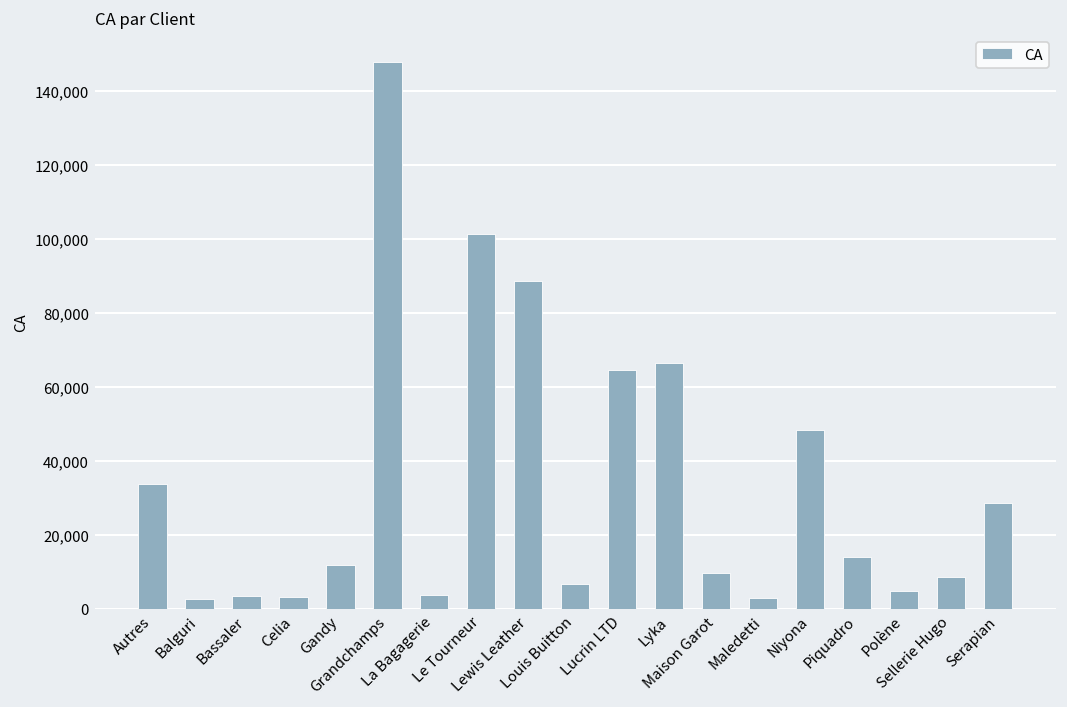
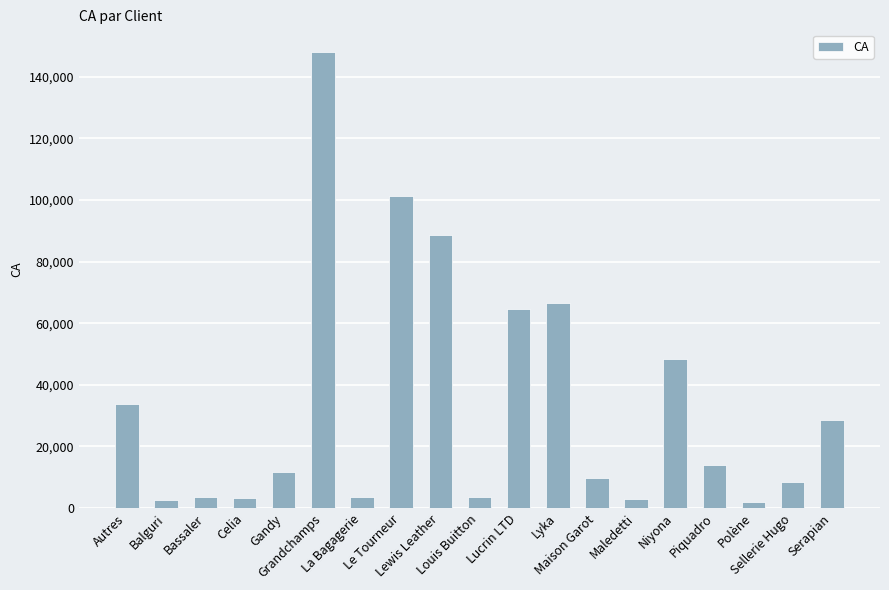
  {
    "Autres": "34,000",
    "Balguri": "3,000",
    "Bassaler": "4,000",
    "Celia": "3,000",
    "Gandy": "12,000",
    "Grandchamps": "148,000",
    "La Bagagerie": "4,000",
    "Le Tourneur": "101,000",
    "Lewis Leather": "89,000",
-   "Louis Buitton": "7,000",
+   "Louis Buitton": "4,000",
    "Lucrin LTD": "64,000",
    "Lyka": "67,000",
    "Maison Garot": "10,000",
    "Maledetti": "3,000",
    "Niyona": "48,000",
    "Piquadro": "14,000",
-   "Polène": "5,000",
+   "Polène": "2,000",
    "Sellerie Hugo": "9,000",
    "Serapian": "29,000"
  }
